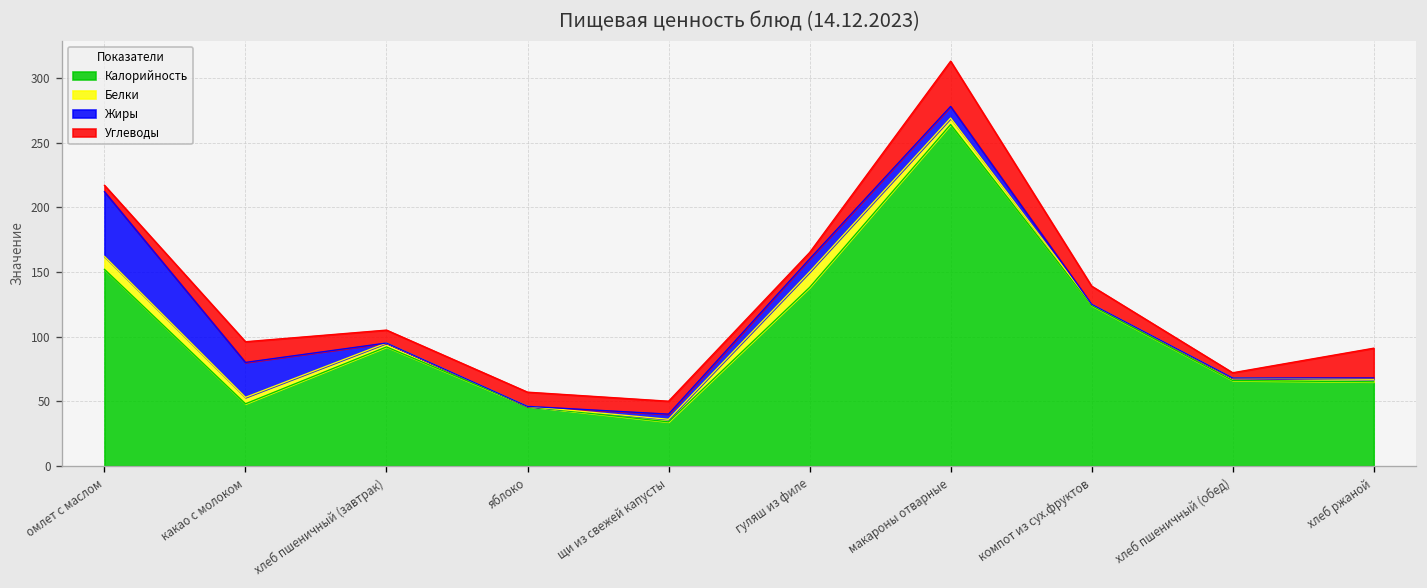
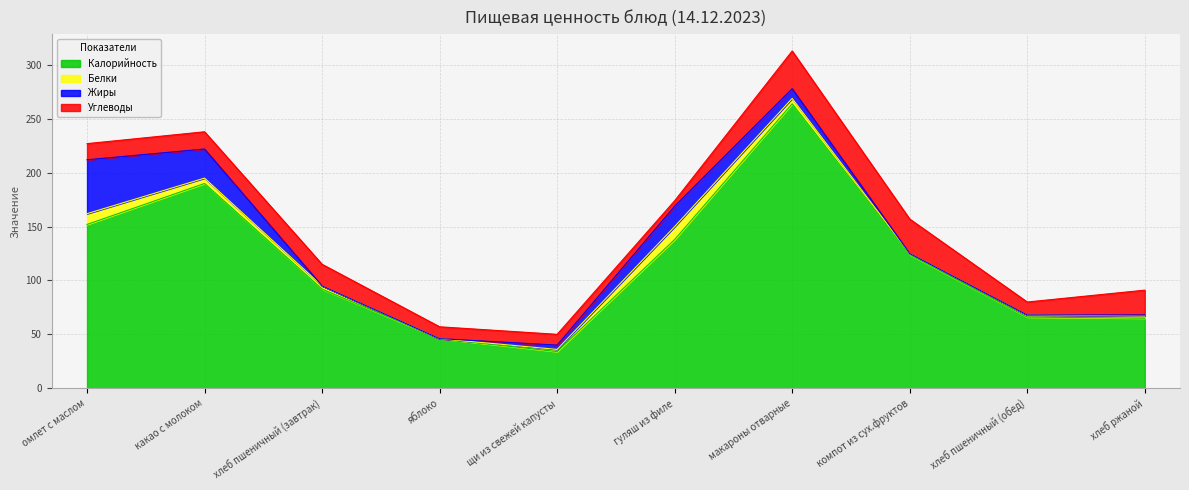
  {
    "Калорийность": {
      "омлет с маслом": 152,
-     "какао с молоком": 48,
+     "какао с молоком": 190,
      "хлеб пшеничный (завтрак)": 92,
      "гуляш из филе": 138,
      "макароны отварные": 264
    },
    "Белки": {
      "омлет с маслом": 10,
      "какао с молоком": 5,
      "гуляш из филе": 12,
      "макароны отварные": 5
    },
    "Жиры": {
      "омлет с маслом": 50,
      "какао с молоком": 27,
      "щи из свежей капусты": 4,
-     "гуляш из филе": 10,
+     "гуляш из филе": 19,
      "макароны отварные": 9
    },
    "Углеводы": {
-     "омлет с маслом": 5,
+     "омлет с маслом": 15,
      "какао с молоком": 16,
-     "хлеб пшеничный (завтрак)": 10,
+     "хлеб пшеничный (завтрак)": 20,
      "яблоко": 11,
      "щи из свежей капусты": 10,
      "гуляш из филе": 5,
      "макароны отварные": 35,
-     "компот из сух.фруктов": 14,
-     "хлеб пшеничный (обед)": 4,
+     "компот из сух.фруктов": 32,
+     "хлеб пшеничный (обед)": 12,
      "хлеб ржаной": 23
    }
  }
